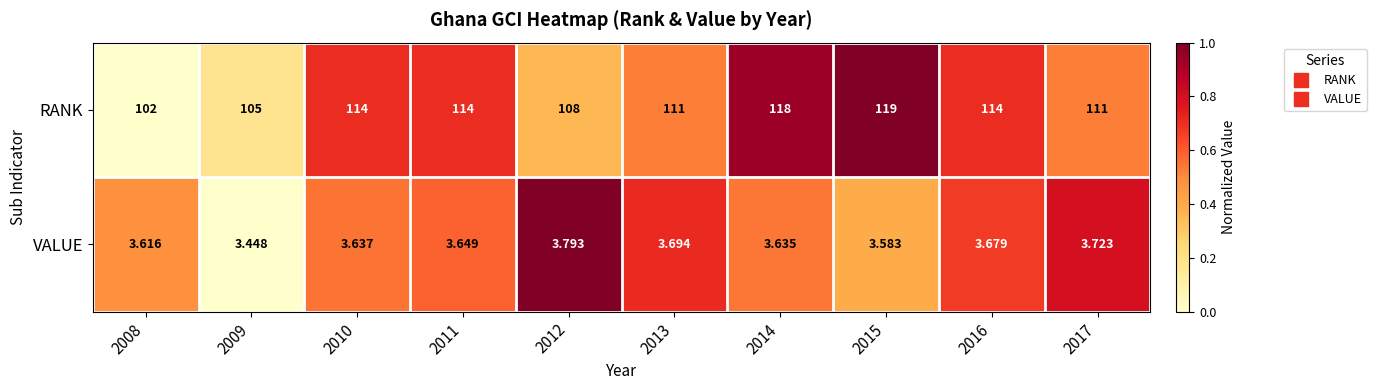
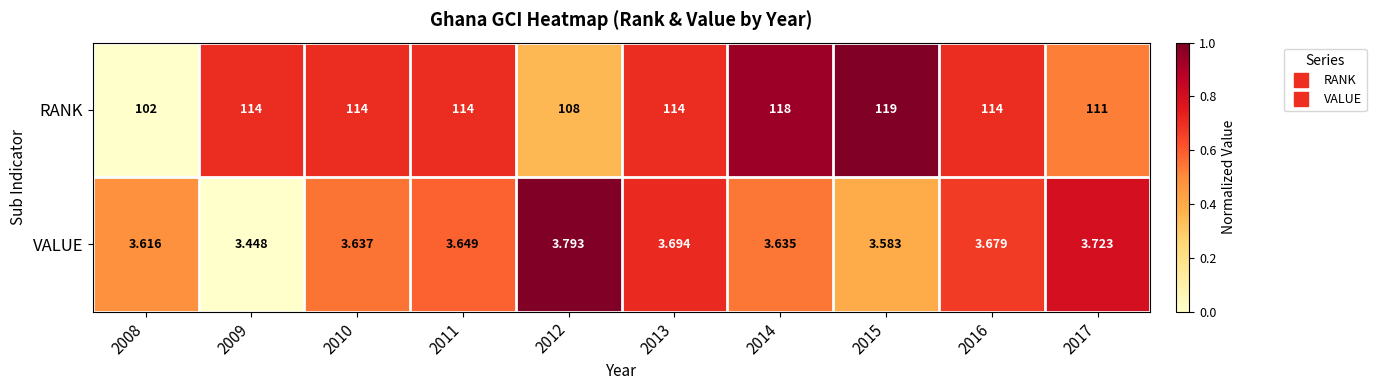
  {
    "RANK": {
      "2008": 102,
-     "2009": 105,
+     "2009": 114,
      "2010": 114,
      "2011": 114,
      "2012": 108,
-     "2013": 111,
+     "2013": 114,
      "2014": 118,
      "2015": 119,
      "2016": 114,
      "2017": 111
    },
    "VALUE": {
      "2008": 3.616,
      "2009": 3.448,
      "2010": 3.637,
      "2011": 3.649,
      "2012": 3.793,
      "2013": 3.694,
      "2014": 3.635,
      "2015": 3.583,
      "2016": 3.679,
      "2017": 3.723
    }
  }
